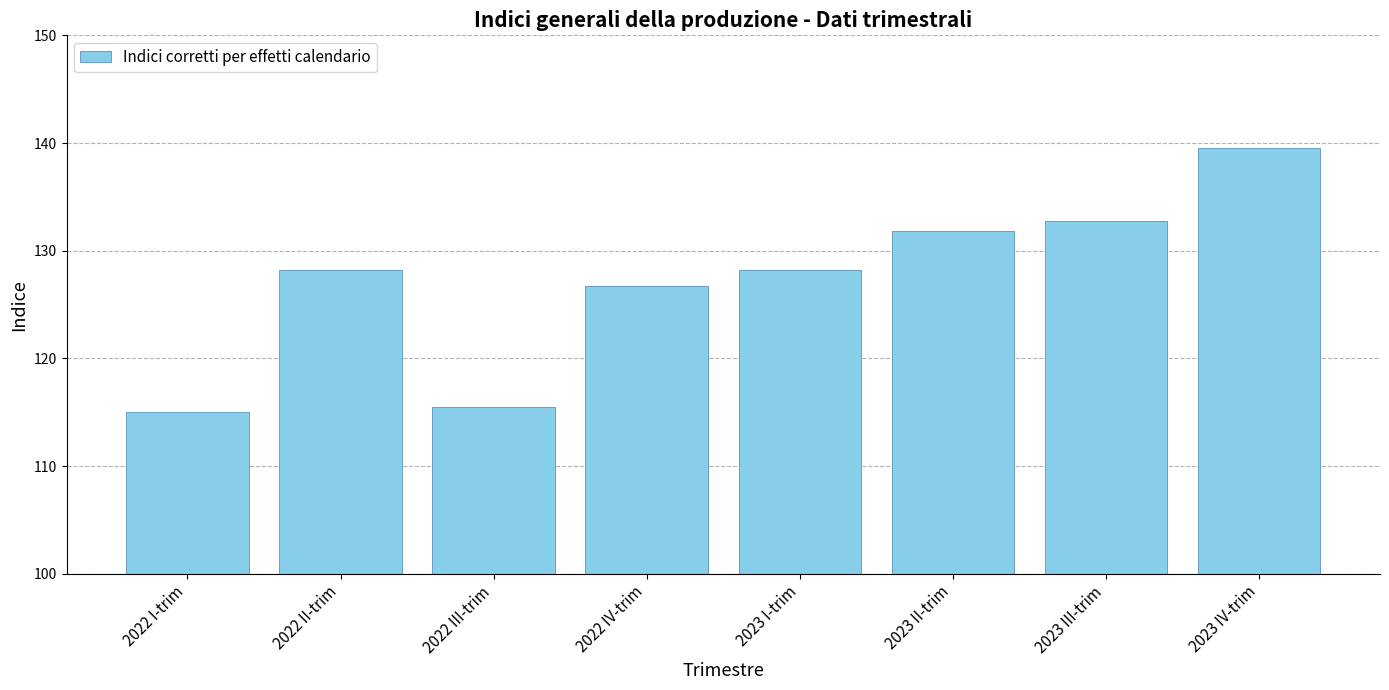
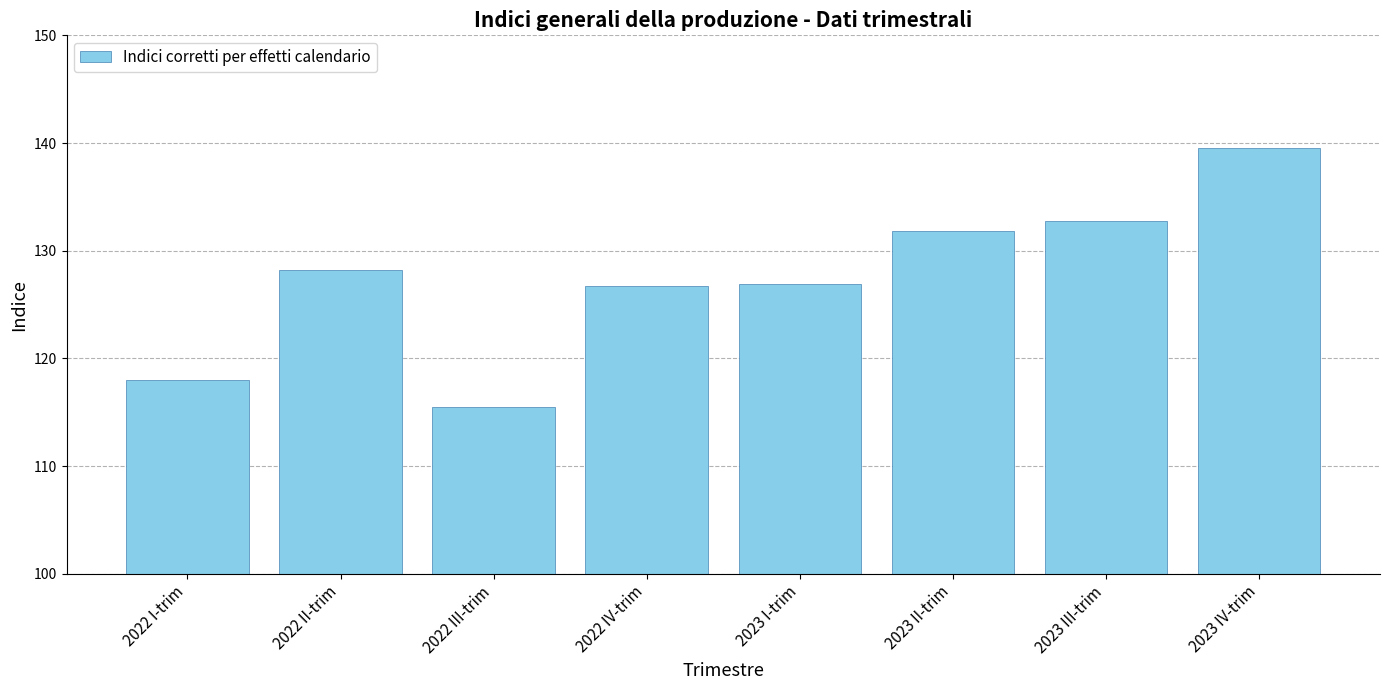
  {
-   "2022 I-trim": 115,
+   "2022 I-trim": 118,
    "2022 II-trim": 128.2,
    "2022 III-trim": 115.5,
    "2022 IV-trim": 126.7,
-   "2023 I-trim": 128.2,
+   "2023 I-trim": 126.9,
    "2023 II-trim": 131.8,
    "2023 III-trim": 132.8,
    "2023 IV-trim": 139.5
  }
